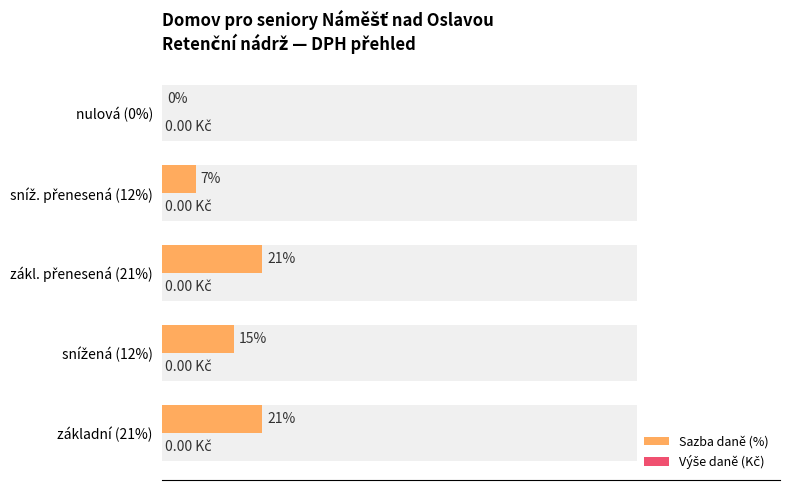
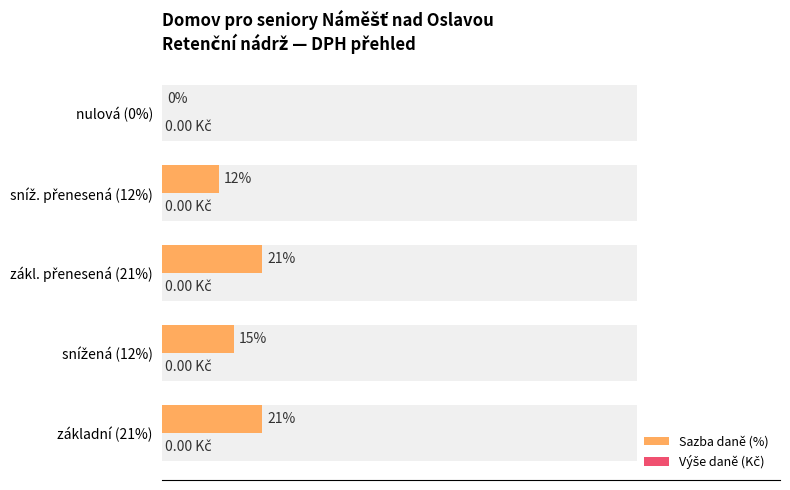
  {
    "Sazba daně (%)": {
      "nulová (0%)": "0%",
-     "sníž. přenesená (12%)": "7%"
+     "sníž. přenesená (12%)": "12%"
    },
    "Výše daně (Kč)": {
      "nulová (0%)": "0.00",
      "sníž. přenesená (12%)": "0.00",
      "zákl. přenesená (21%)": "0.00",
      "snížená (12%)": "0.00",
      "základní (21%)": "0.00"
    }
  }
